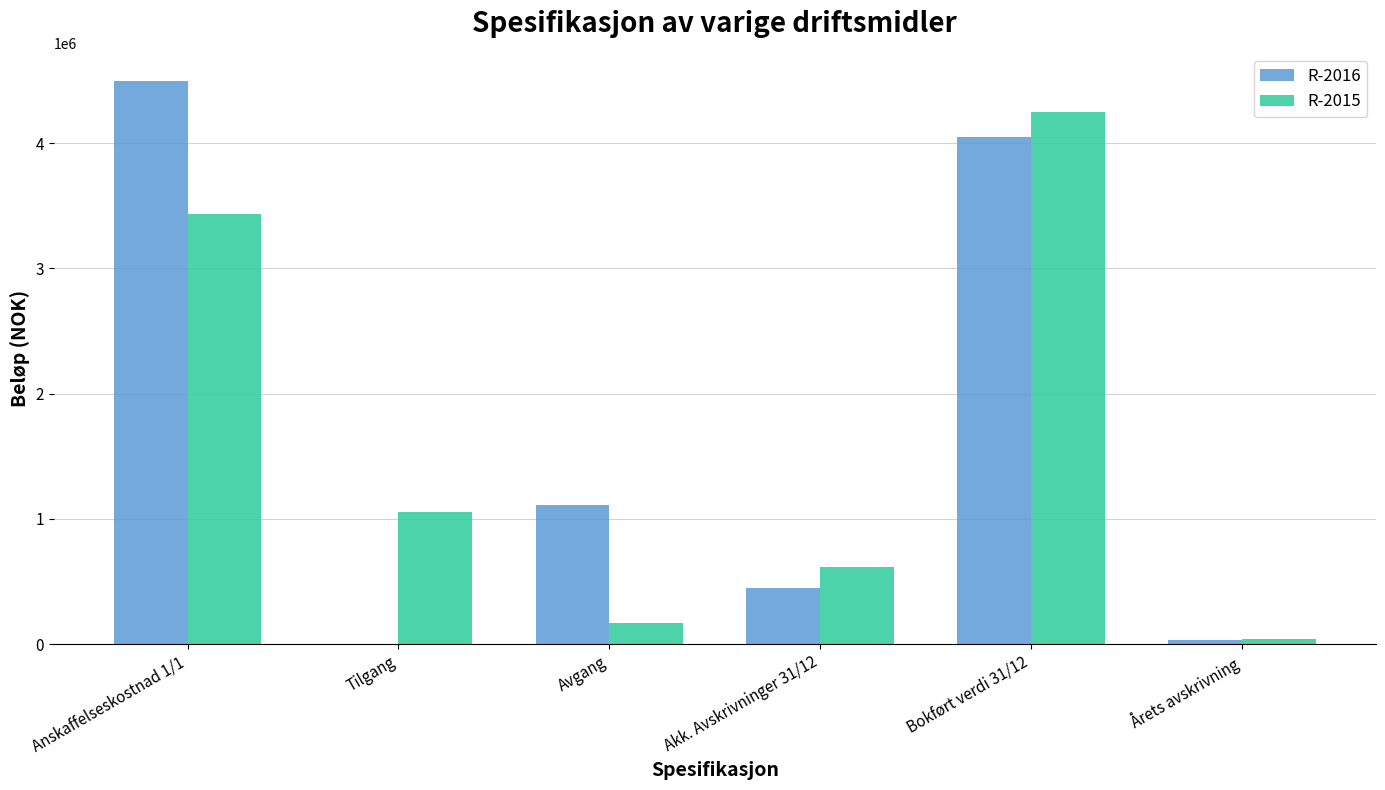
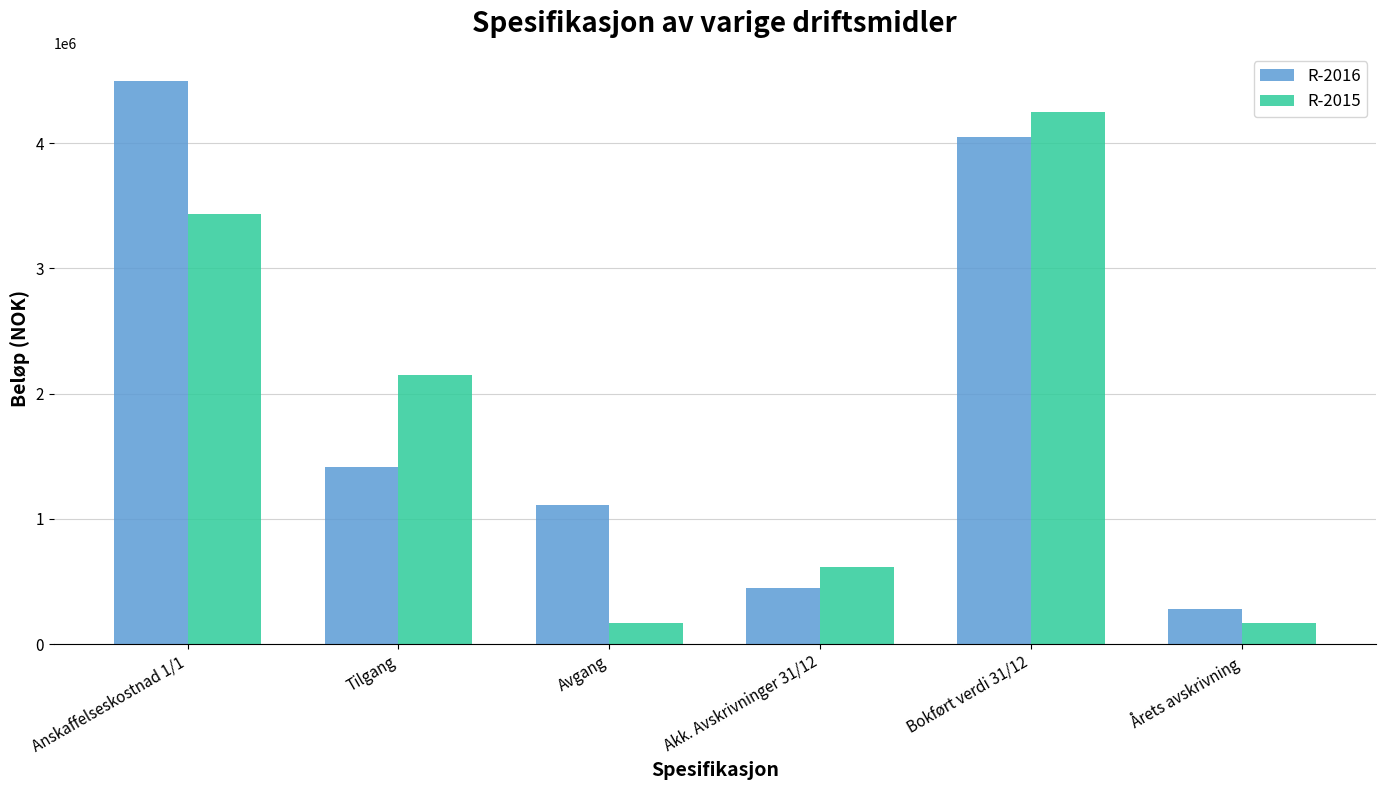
  {
    "R-2016": {
      "Anskaffelseskostnad 1/1": 4500000,
-     "Tilgang": 0,
+     "Tilgang": 1410000,
      "Avgang": 1110000,
      "Akk. Avskrivninger 31/12": 450000,
      "Bokført verdi 31/12": 4050000,
-     "Årets avskrivning": 30000
+     "Årets avskrivning": 280000
    },
    "R-2015": {
      "Anskaffelseskostnad 1/1": 3440000,
-     "Tilgang": 1060000,
+     "Tilgang": 2150000,
      "Avgang": 170000,
      "Akk. Avskrivninger 31/12": 620000,
      "Bokført verdi 31/12": 4250000,
-     "Årets avskrivning": 40000
+     "Årets avskrivning": 170000
    }
  }
